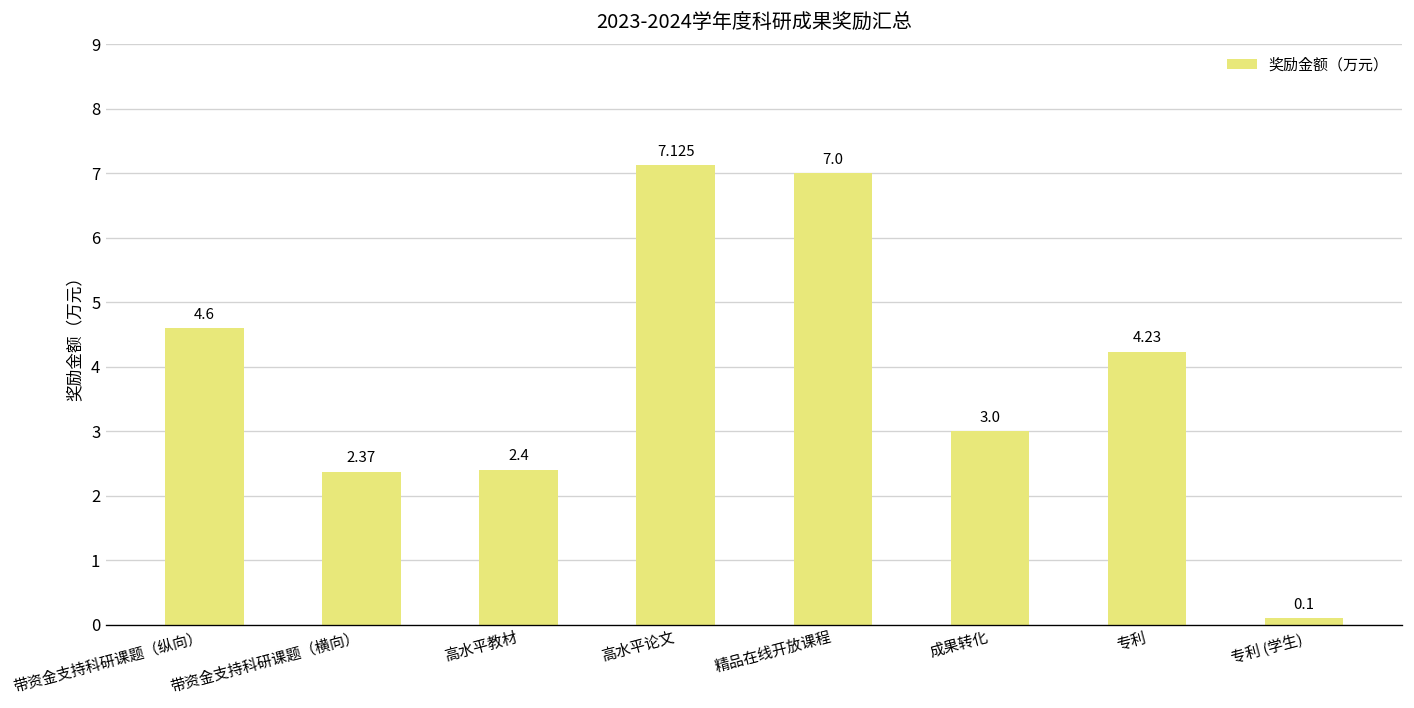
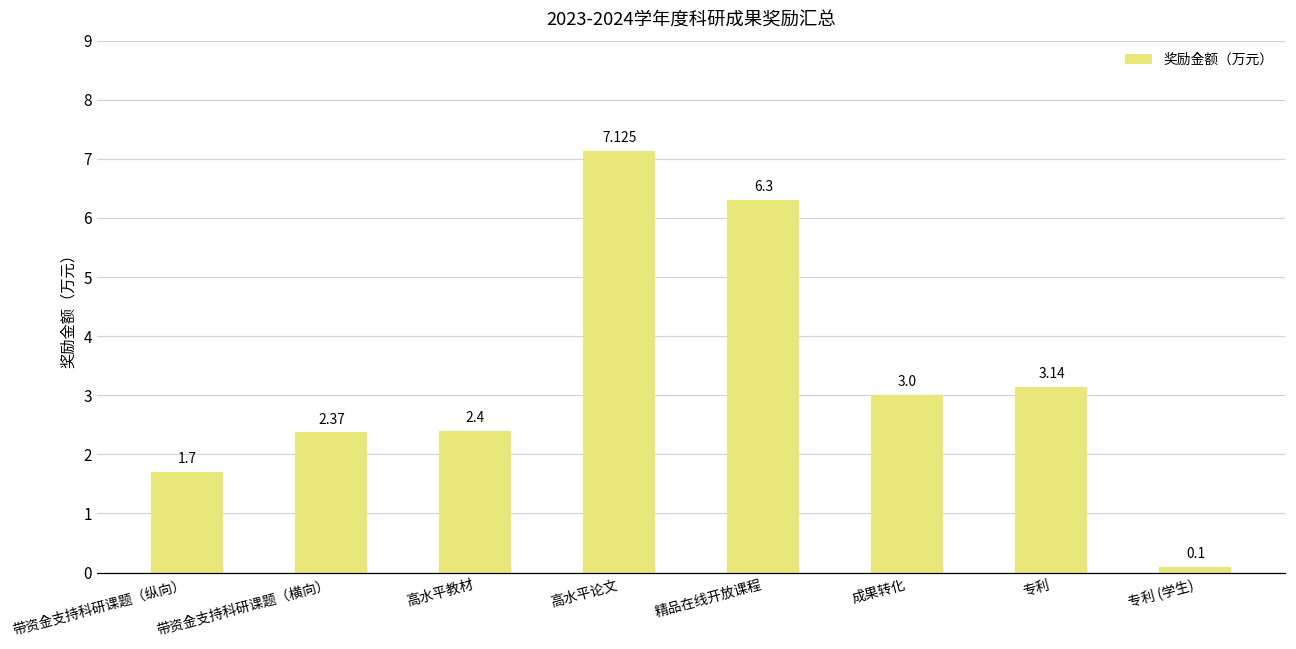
  {
-   "带资金支持科研课题（纵向）": 4.6,
+   "带资金支持科研课题（纵向）": 1.7,
    "带资金支持科研课题（横向）": 2.37,
    "高水平教材": 2.4,
    "高水平论文": 7.125,
-   "精品在线开放课程": 7.0,
+   "精品在线开放课程": 6.3,
    "成果转化": 3.0,
-   "专利": 4.23,
+   "专利": 3.14,
    "专利 (学生)": 0.1
  }
